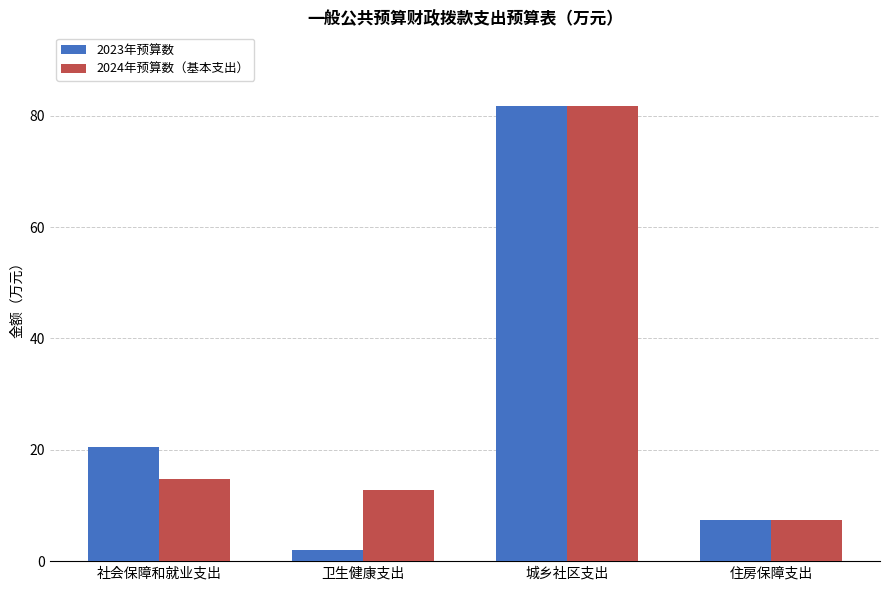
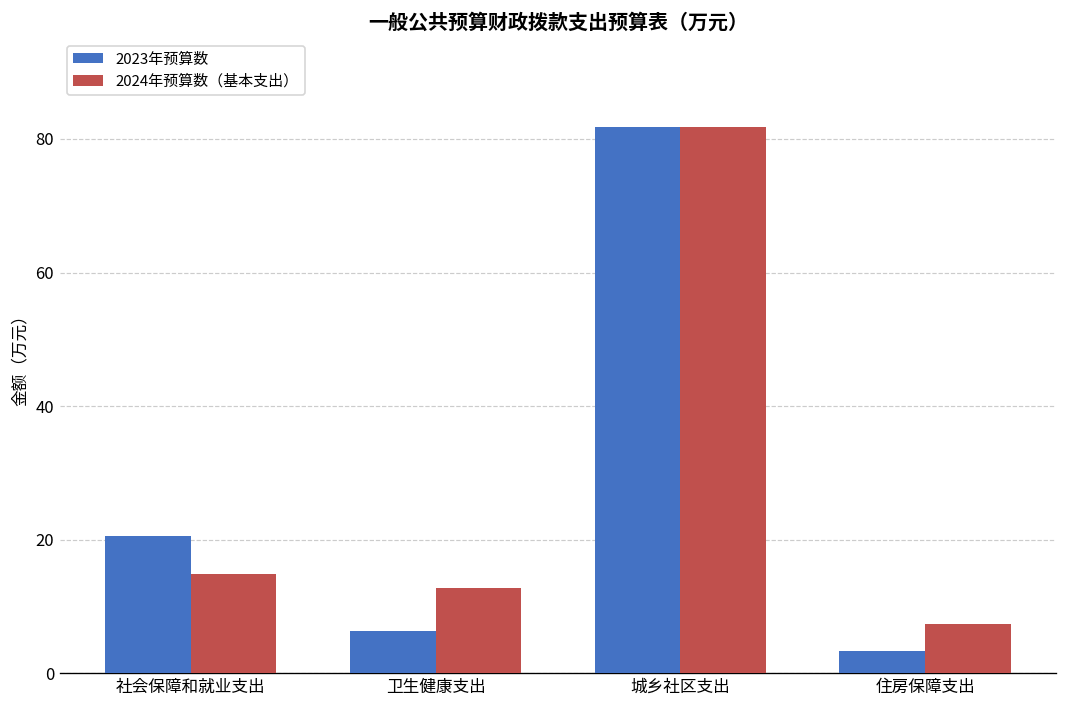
  {
    "2023年预算数": {
      "社会保障和就业支出": 21,
-     "卫生健康支出": 2,
+     "卫生健康支出": 6,
      "城乡社区支出": 82,
-     "住房保障支出": 7
+     "住房保障支出": 3
    },
    "2024年预算数（基本支出）": {
      "社会保障和就业支出": 15,
      "卫生健康支出": 13,
      "城乡社区支出": 82,
      "住房保障支出": 7
    }
  }
